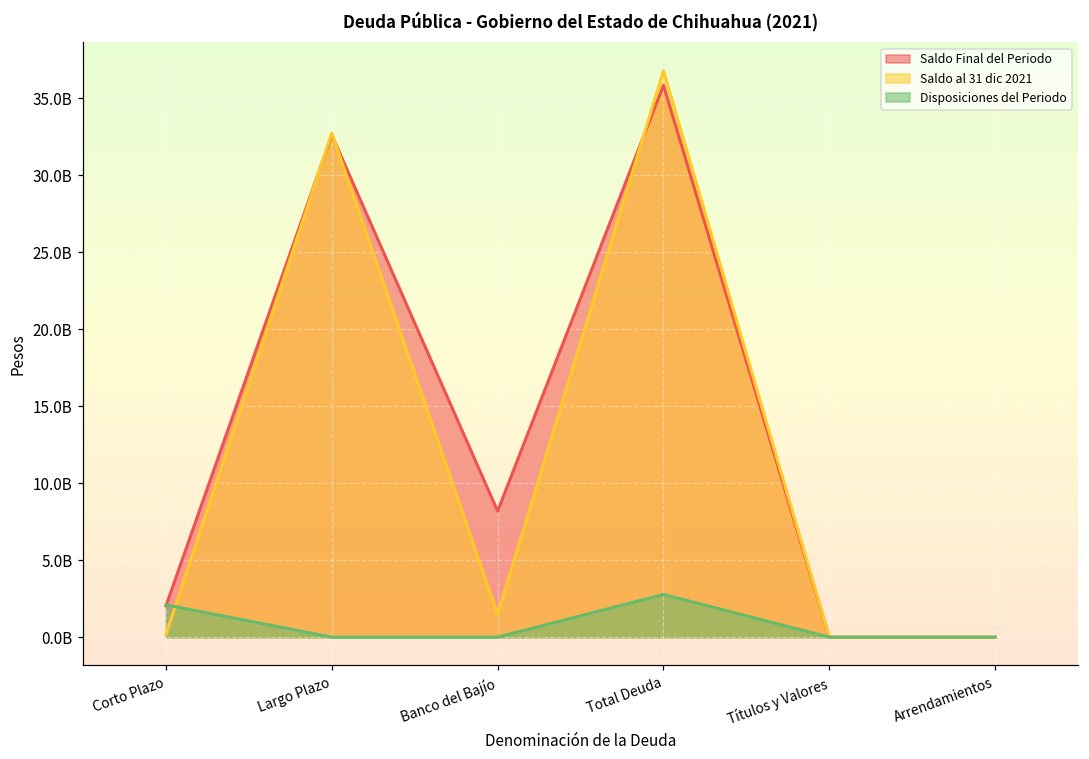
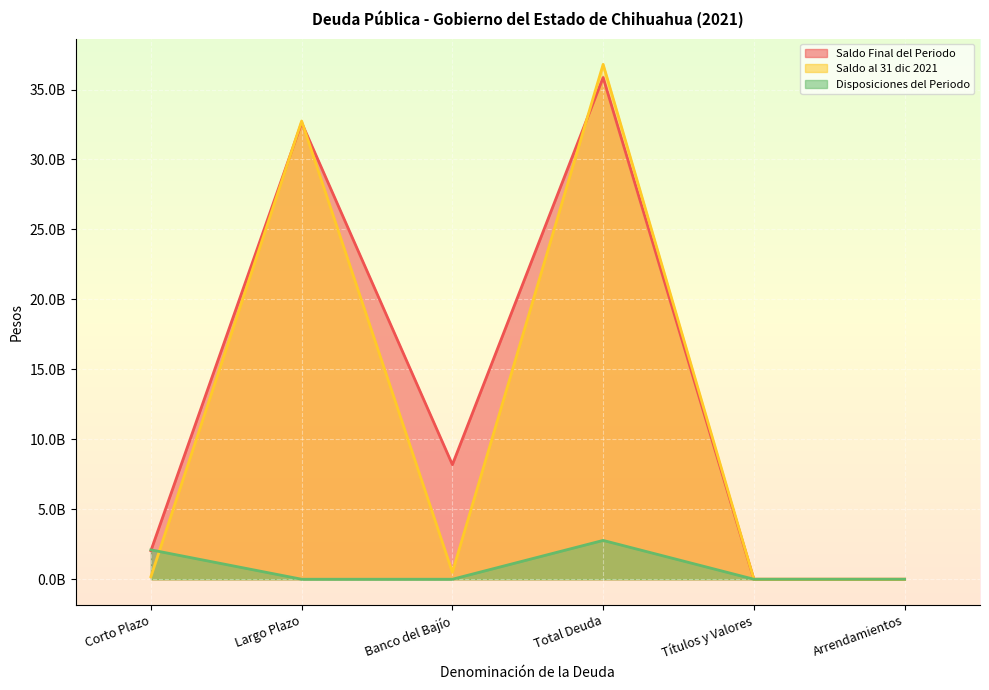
  {
    "Saldo Final del Periodo": {
      "Banco del Bajío": 8200000000,
      "Total Deuda": 35900000000
    },
    "Saldo al 31 dic 2021": {
      "Corto Plazo": 200000000,
-     "Banco del Bajío": 1500000000,
+     "Banco del Bajío": 500000000,
      "Total Deuda": 36800000000
    },
    "Disposiciones del Periodo": {
      "Largo Plazo": 0,
      "Banco del Bajío": 0,
      "Total Deuda": 2800000000
    }
  }
